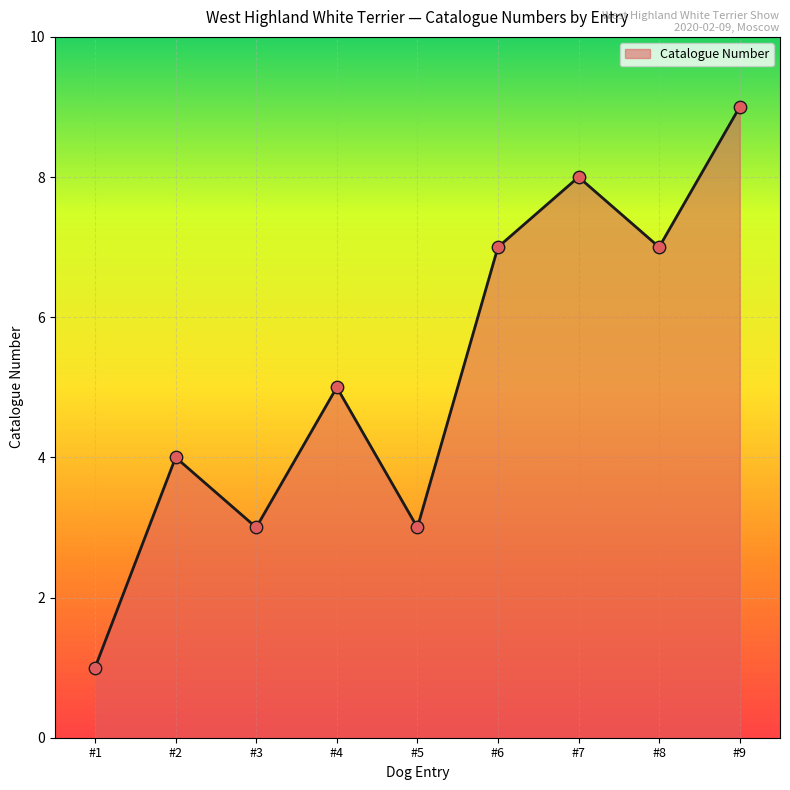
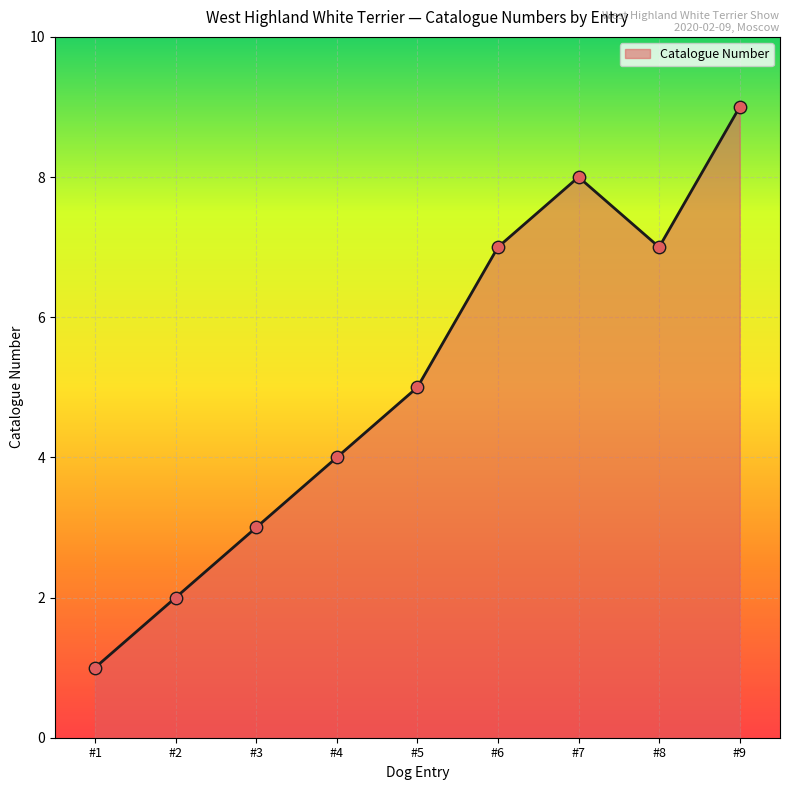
  {
    "#1": 1,
-   "#2": 4,
+   "#2": 2,
    "#3": 3,
-   "#4": 5,
-   "#5": 3,
+   "#4": 4,
+   "#5": 5,
    "#6": 7,
    "#7": 8,
    "#8": 7,
    "#9": 9
  }
